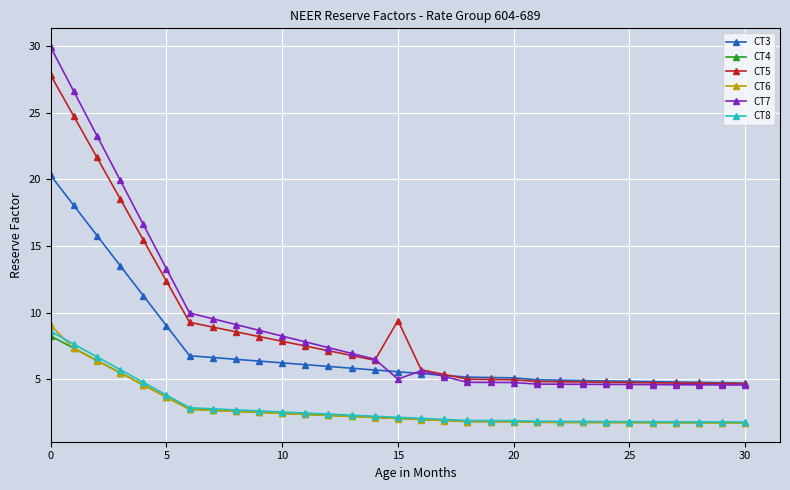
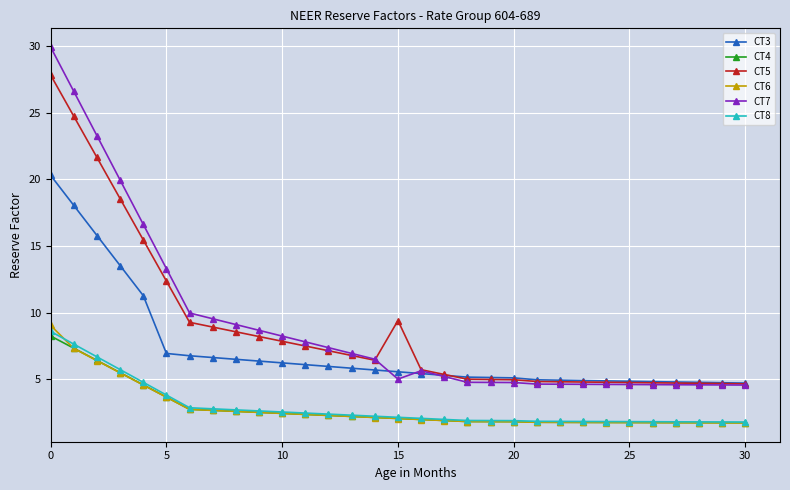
  {
    "CT3": {
      "0": 20.3,
-     "5": 9.0,
+     "5": 6.9,
      "10": 6.2,
      "15": 5.6
    },
    "CT4": {
      "0": 8.2
    },
    "CT5": {
      "0": 27.8,
      "5": 12.4,
      "10": 7.9,
      "15": 9.4
    },
    "CT6": {
      "0": 9.0
    },
    "CT7": {
      "0": 29.9,
      "5": 13.3,
      "10": 8.2,
      "15": 5.0,
      "20": 4.8
    },
    "CT8": {
      "0": 8.6
    }
  }
